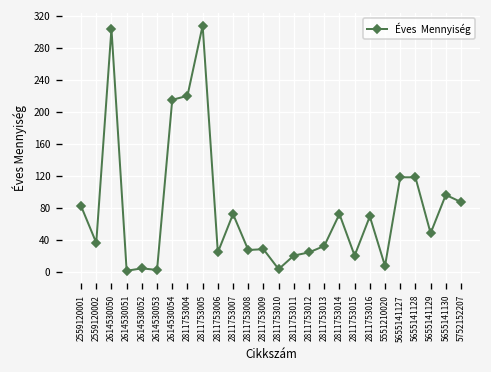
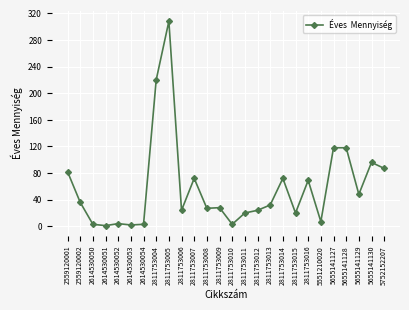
  {
    "2559120001": 80,
    "2559120002": 40,
-   "2614530050": 300,
+   "2614530050": 0,
    "2614530051": 0,
    "2614530052": 0,
    "2614530053": 0,
-   "2614530054": 220,
+   "2614530054": 0,
    "2811753004": 220,
    "2811753005": 310,
    "2811753006": 20,
    "2811753007": 70,
    "2811753008": 30,
    "2811753009": 30,
    "2811753010": 0,
    "2811753011": 20,
    "2811753012": 20,
    "2811753013": 30,
    "2811753014": 70,
    "2811753015": 20,
    "2811753016": 70,
    "5551210020": 10,
    "5655141127": 120,
    "5655141128": 120,
    "5655141129": 50,
    "5655141130": 100,
    "5752152207": 90
  }
